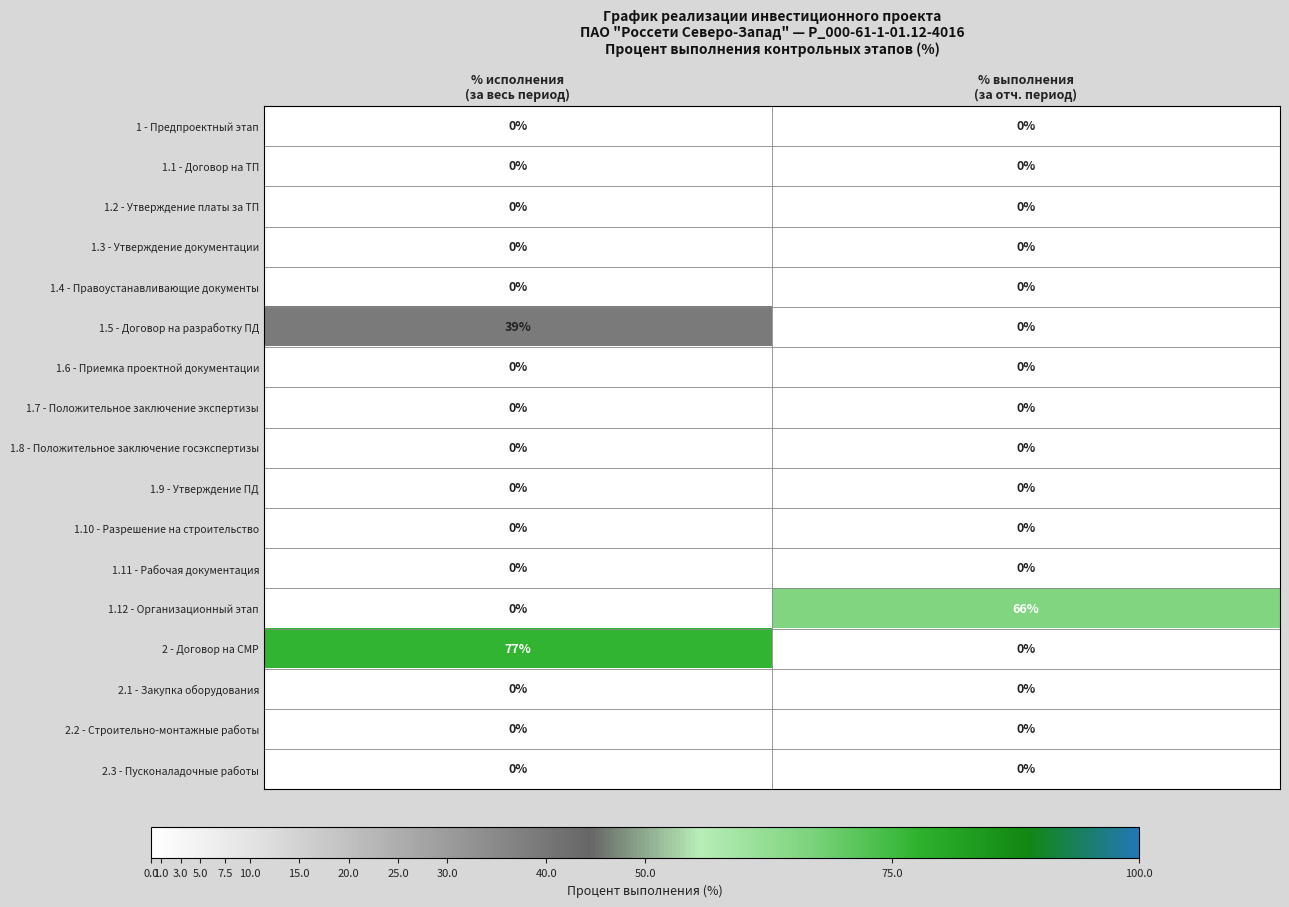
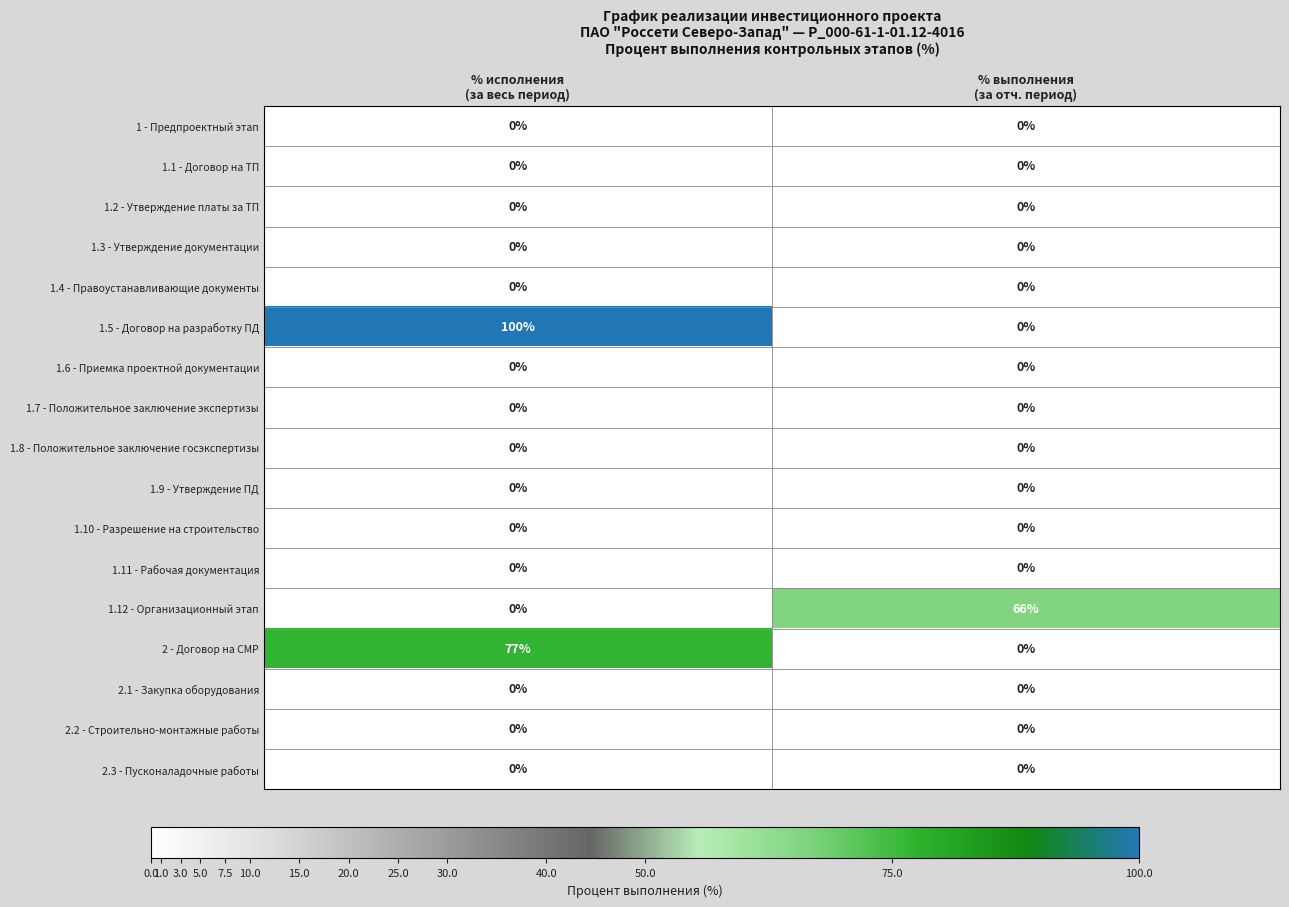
  {
    "1 - Предпроектный этап": {
      "% исполнения (за весь период)": "0%",
      "% выполнения (за отч. период)": "0%"
    },
    "1.1 - Договор на ТП": {
      "% исполнения (за весь период)": "0%",
      "% выполнения (за отч. период)": "0%"
    },
    "1.2 - Утверждение платы за ТП": {
      "% исполнения (за весь период)": "0%",
      "% выполнения (за отч. период)": "0%"
    },
    "1.3 - Утверждение документации": {
      "% исполнения (за весь период)": "0%",
      "% выполнения (за отч. период)": "0%"
    },
    "1.4 - Правоустанавливающие документы": {
      "% исполнения (за весь период)": "0%",
      "% выполнения (за отч. период)": "0%"
    },
    "1.5 - Договор на разработку ПД": {
-     "% исполнения (за весь период)": "39%",
+     "% исполнения (за весь период)": "100%",
      "% выполнения (за отч. период)": "0%"
    },
    "1.6 - Приемка проектной документации": {
      "% исполнения (за весь период)": "0%",
      "% выполнения (за отч. период)": "0%"
    },
    "1.7 - Положительное заключение экспертизы": {
      "% исполнения (за весь период)": "0%",
      "% выполнения (за отч. период)": "0%"
    },
    "1.8 - Положительное заключение госэкспертизы": {
      "% исполнения (за весь период)": "0%",
      "% выполнения (за отч. период)": "0%"
    },
    "1.9 - Утверждение ПД": {
      "% исполнения (за весь период)": "0%",
      "% выполнения (за отч. период)": "0%"
    },
    "1.10 - Разрешение на строительство": {
      "% исполнения (за весь период)": "0%",
      "% выполнения (за отч. период)": "0%"
    },
    "1.11 - Рабочая документация": {
      "% исполнения (за весь период)": "0%",
      "% выполнения (за отч. период)": "0%"
    },
    "1.12 - Организационный этап": {
      "% исполнения (за весь период)": "0%",
      "% выполнения (за отч. период)": "66%"
    },
    "2 - Договор на СМР": {
      "% исполнения (за весь период)": "77%",
      "% выполнения (за отч. период)": "0%"
    },
    "2.1 - Закупка оборудования": {
      "% исполнения (за весь период)": "0%",
      "% выполнения (за отч. период)": "0%"
    },
    "2.2 - Строительно-монтажные работы": {
      "% исполнения (за весь период)": "0%",
      "% выполнения (за отч. период)": "0%"
    },
    "2.3 - Пусконаладочные работы": {
      "% исполнения (за весь период)": "0%",
      "% выполнения (за отч. период)": "0%"
    }
  }
